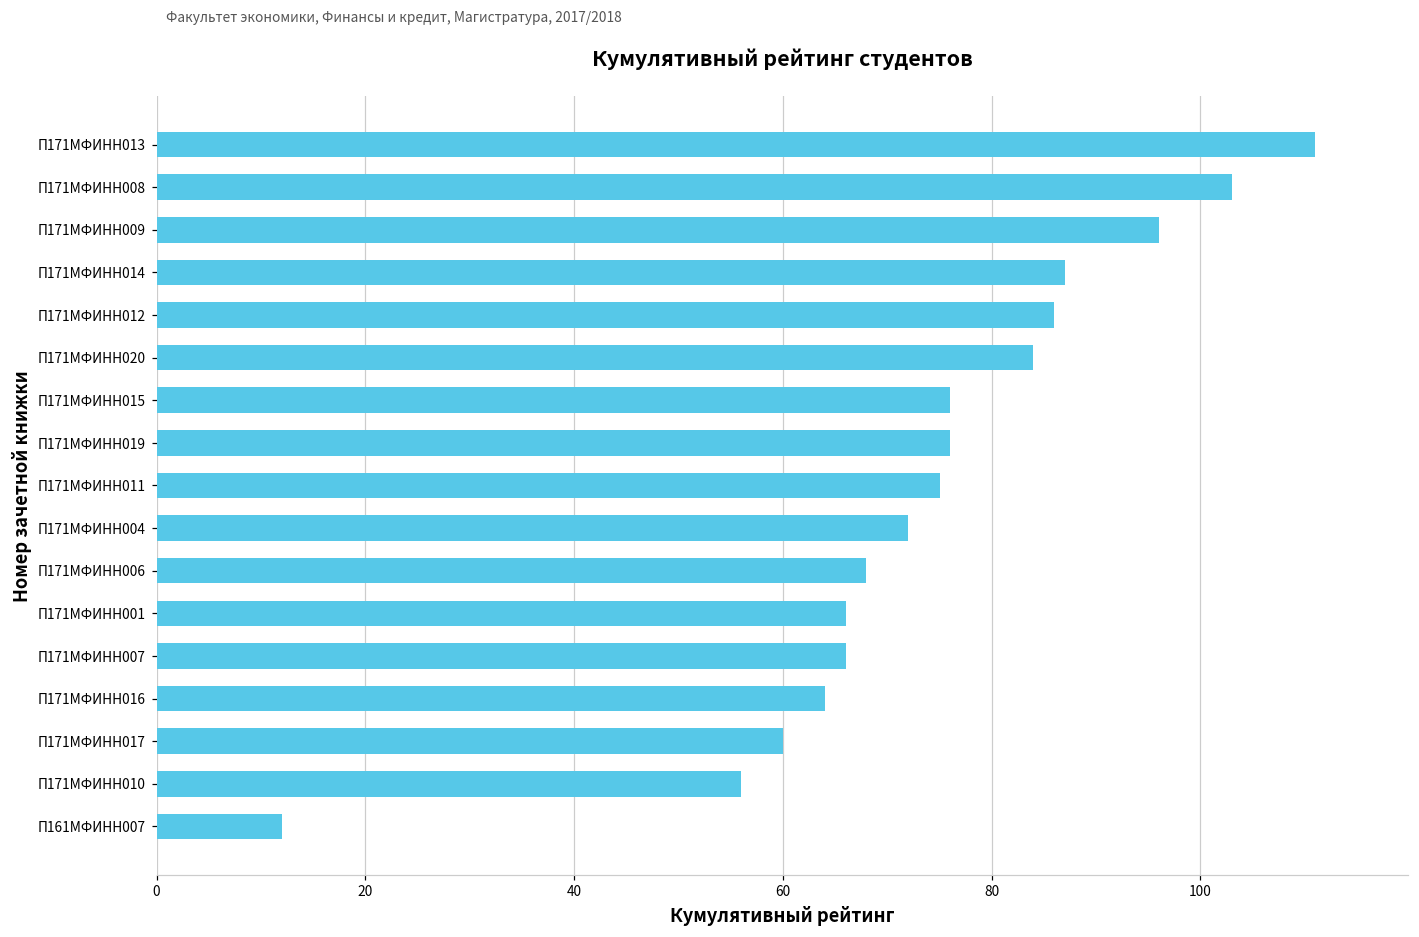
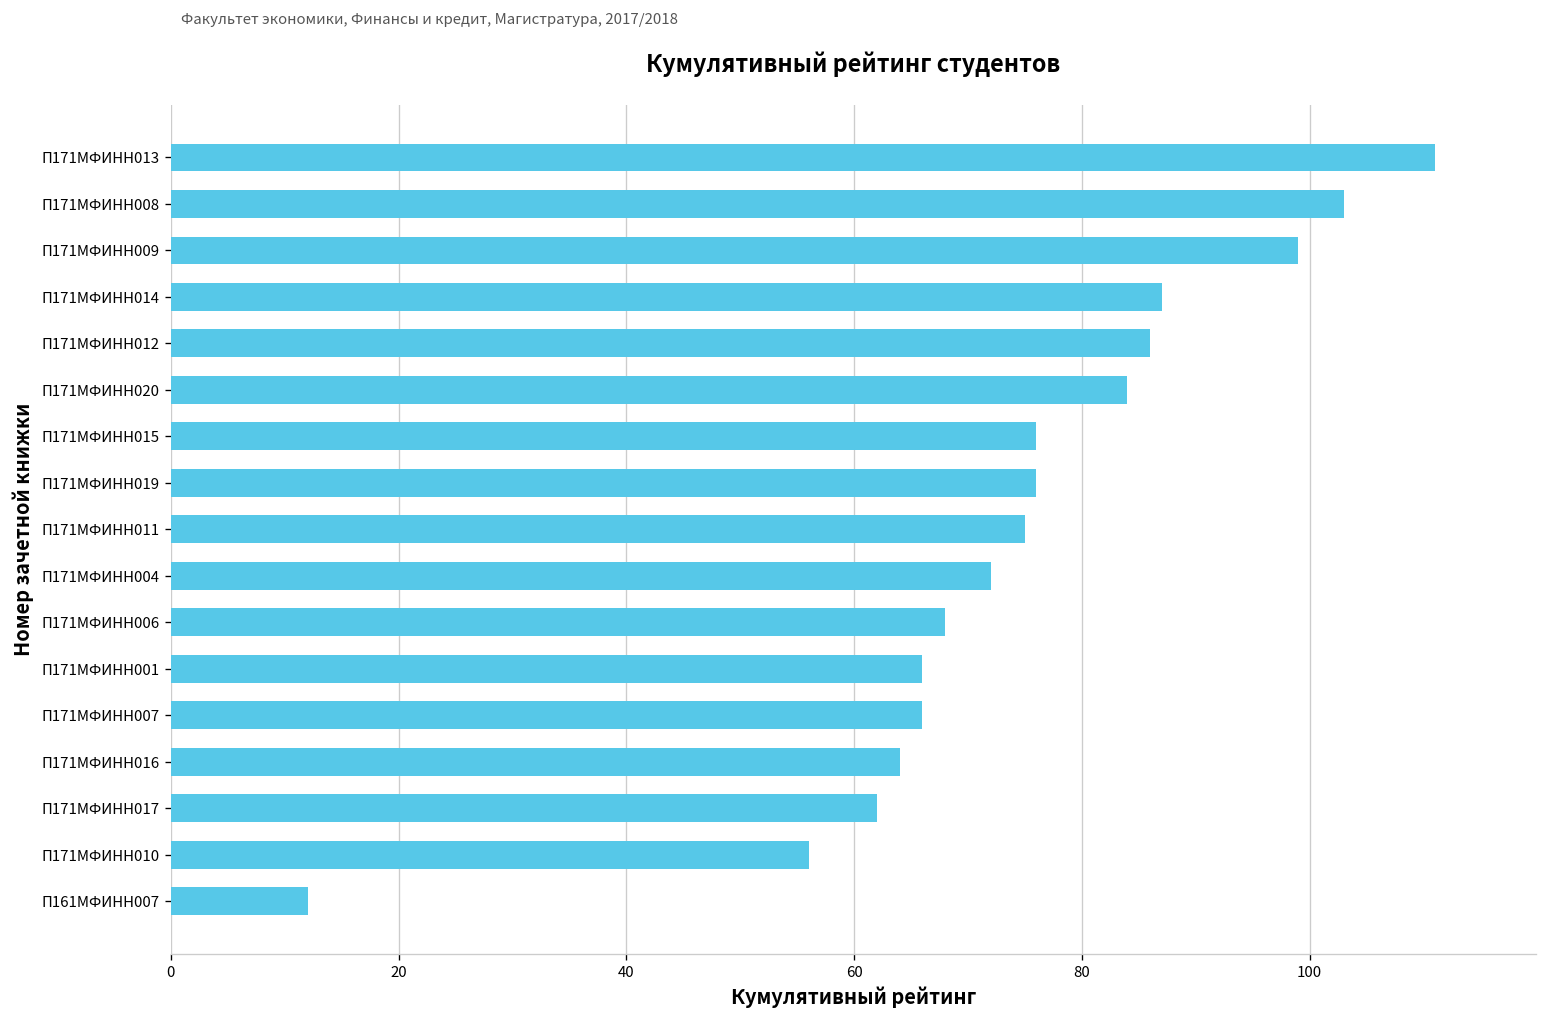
  {
    "П171МФИНН013": 111,
    "П171МФИНН008": 103,
-   "П171МФИНН009": 96,
+   "П171МФИНН009": 99,
    "П171МФИНН014": 87,
    "П171МФИНН012": 86,
    "П171МФИНН020": 84,
    "П171МФИНН015": 76,
    "П171МФИНН019": 76,
    "П171МФИНН011": 75,
    "П171МФИНН004": 72,
    "П171МФИНН006": 68,
    "П171МФИНН001": 66,
    "П171МФИНН007": 66,
    "П171МФИНН016": 64,
-   "П171МФИНН017": 60,
+   "П171МФИНН017": 62,
    "П171МФИНН010": 56,
    "П161МФИНН007": 12
  }
